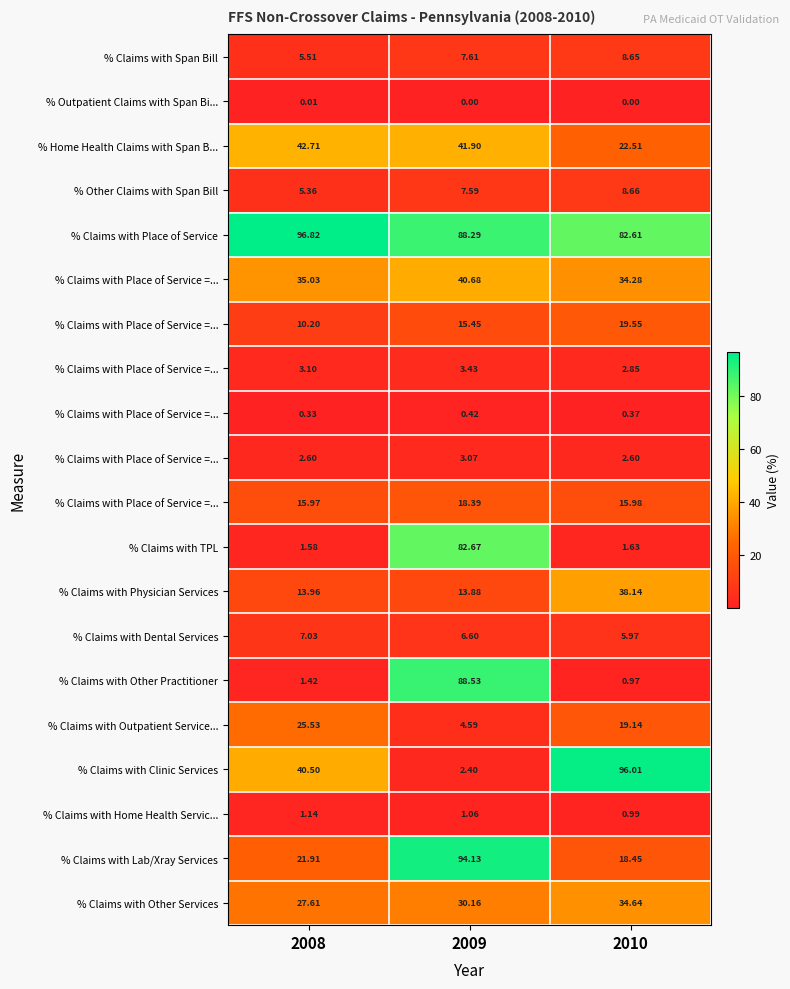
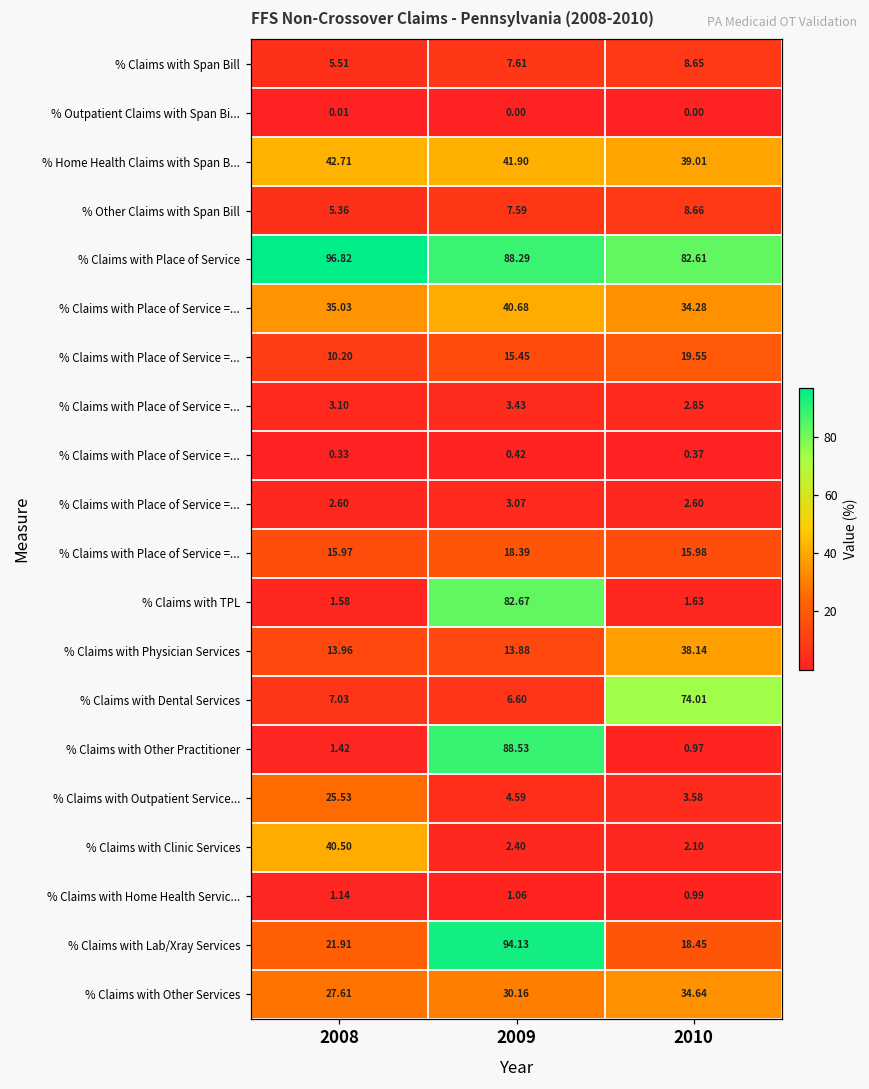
  {
    "% Claims with Span Bill": {
      "2008": 5.51,
      "2009": 7.61,
      "2010": 8.65
    },
    "% Outpatient Claims with Span Bi...": {
      "2008": 0.01,
      "2009": 0.00,
      "2010": 0.00
    },
    "% Home Health Claims with Span B...": {
      "2008": 42.71,
      "2009": 41.90,
-     "2010": 22.51
+     "2010": 39.01
    },
    "% Other Claims with Span Bill": {
      "2008": 5.36,
      "2009": 7.59,
      "2010": 8.66
    },
    "% Claims with Place of Service": {
      "2008": 96.82,
      "2009": 88.29,
      "2010": 82.61
    },
    "% Claims with TPL": {
      "2008": 1.58,
      "2009": 82.67,
      "2010": 1.63
    },
    "% Claims with Physician Services": {
      "2008": 13.96,
      "2009": 13.88,
      "2010": 38.14
    },
    "% Claims with Dental Services": {
      "2008": 7.03,
      "2009": 6.60,
-     "2010": 5.97
+     "2010": 74.01
    },
    "% Claims with Other Practitioner": {
      "2008": 1.42,
      "2009": 88.53,
      "2010": 0.97
    },
    "% Claims with Outpatient Service...": {
      "2008": 25.53,
      "2009": 4.59,
-     "2010": 19.14
+     "2010": 3.58
    },
    "% Claims with Clinic Services": {
      "2008": 40.50,
      "2009": 2.40,
-     "2010": 96.01
+     "2010": 2.10
    },
    "% Claims with Home Health Servic...": {
      "2008": 1.14,
      "2009": 1.06,
      "2010": 0.99
    },
    "% Claims with Lab/Xray Services": {
      "2008": 21.91,
      "2009": 94.13,
      "2010": 18.45
    },
    "% Claims with Other Services": {
      "2008": 27.61,
      "2009": 30.16,
      "2010": 34.64
    }
  }
